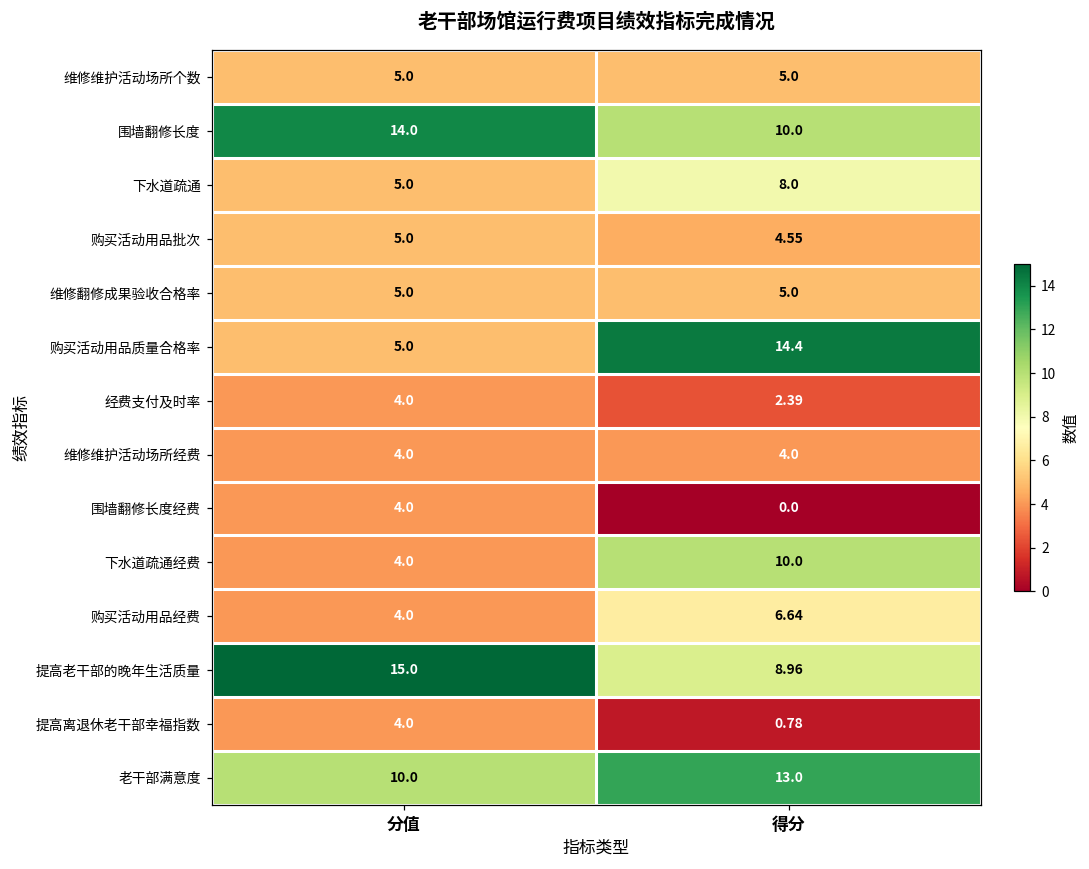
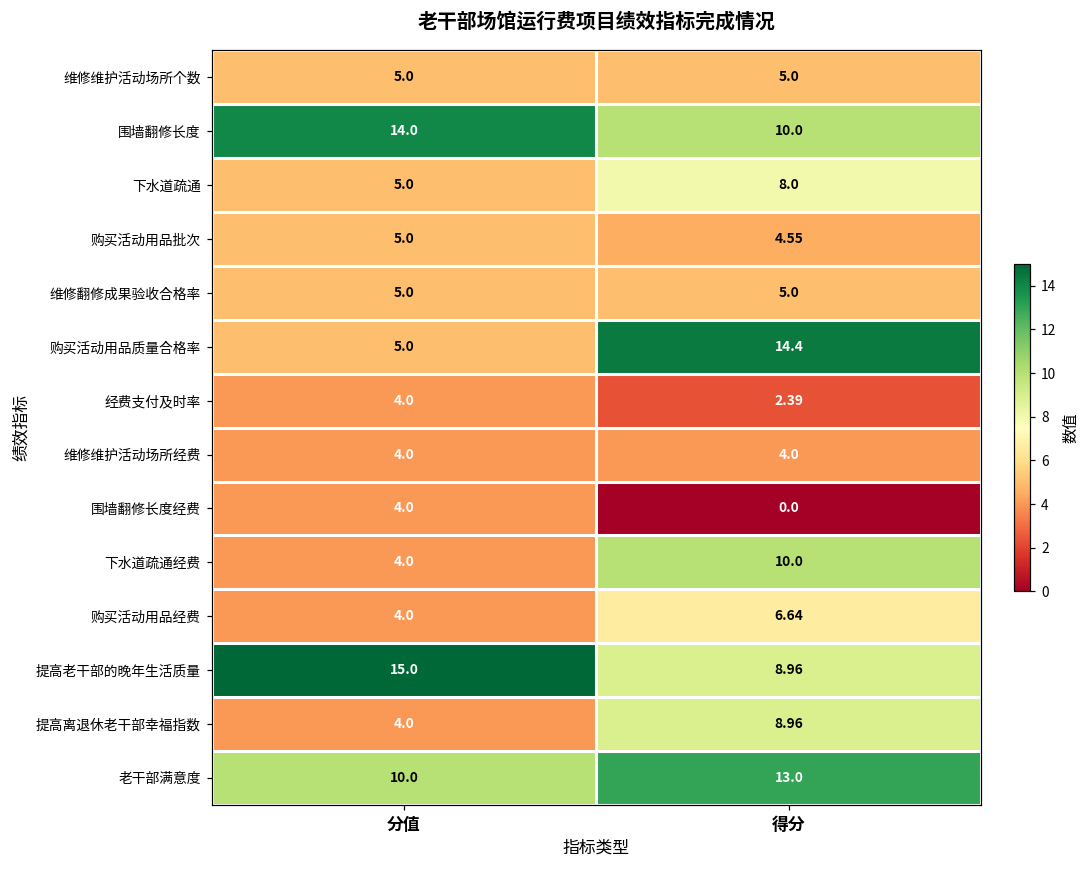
  {
    "维修维护活动场所个数": {
      "分值": 5.0,
      "得分": 5.0
    },
    "围墙翻修长度": {
      "分值": 14.0,
      "得分": 10.0
    },
    "下水道疏通": {
      "分值": 5.0,
      "得分": 8.0
    },
    "购买活动用品批次": {
      "分值": 5.0,
      "得分": 4.55
    },
    "维修翻修成果验收合格率": {
      "分值": 5.0,
      "得分": 5.0
    },
    "购买活动用品质量合格率": {
      "分值": 5.0,
      "得分": 14.4
    },
    "经费支付及时率": {
      "分值": 4.0,
      "得分": 2.39
    },
    "维修维护活动场所经费": {
      "分值": 4.0,
      "得分": 4.0
    },
    "围墙翻修长度经费": {
      "分值": 4.0,
      "得分": 0.0
    },
    "下水道疏通经费": {
      "分值": 4.0,
      "得分": 10.0
    },
    "购买活动用品经费": {
      "分值": 4.0,
      "得分": 6.64
    },
    "提高老干部的晚年生活质量": {
      "分值": 15.0,
      "得分": 8.96
    },
    "提高离退休老干部幸福指数": {
      "分值": 4.0,
-     "得分": 0.78
+     "得分": 8.96
    },
    "老干部满意度": {
      "分值": 10.0,
      "得分": 13.0
    }
  }
